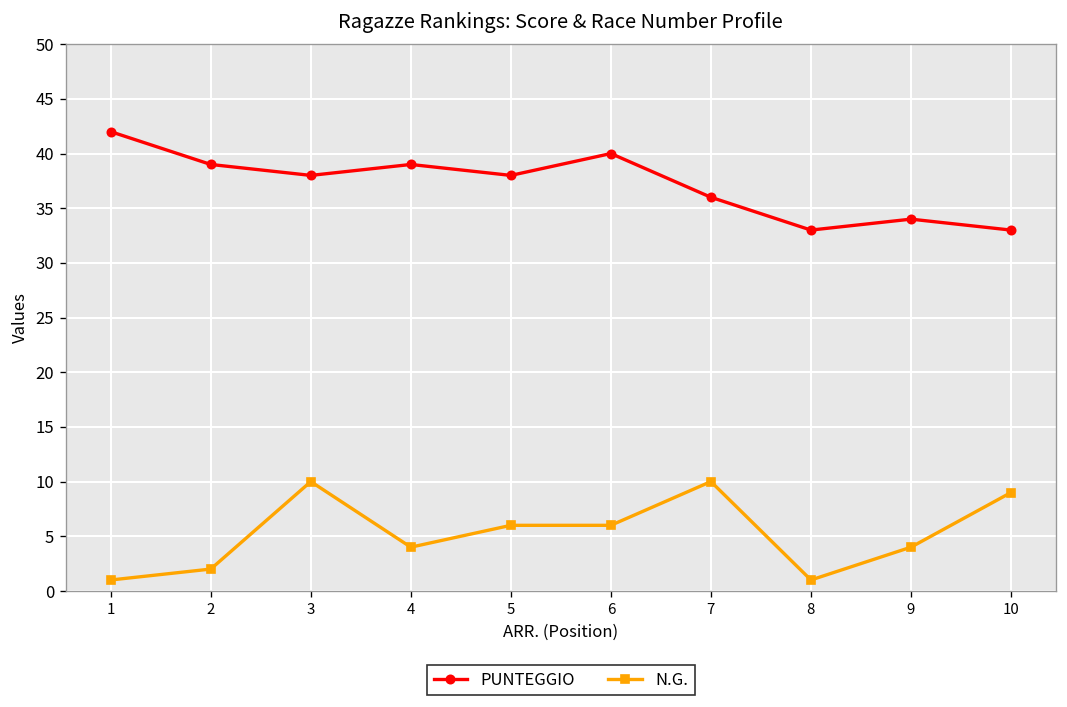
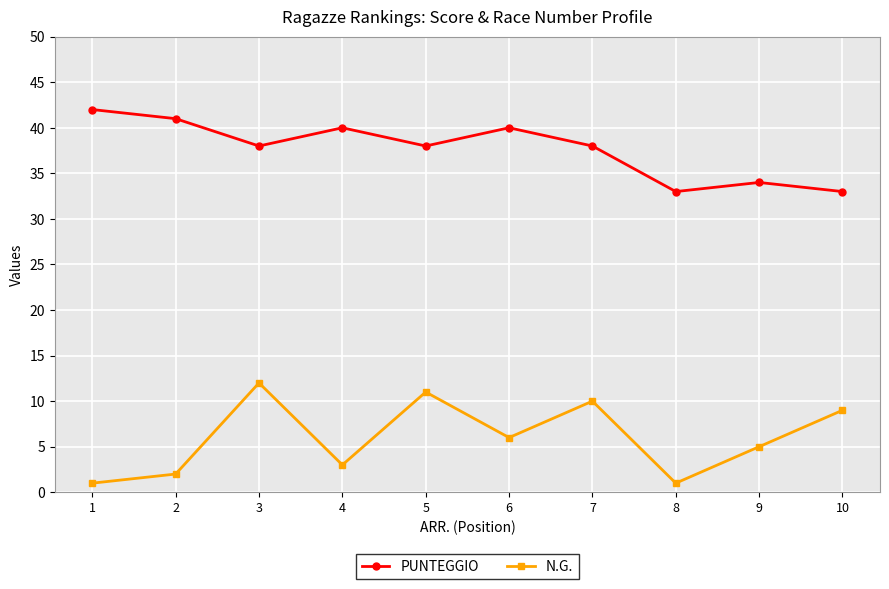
  {
    "PUNTEGGIO": {
      "1": 42,
-     "2": 39,
+     "2": 41,
      "3": 38,
-     "4": 39,
+     "4": 40,
      "5": 38,
      "6": 40,
-     "7": 36,
+     "7": 38,
      "8": 33,
      "9": 34,
      "10": 33
    },
    "N.G.": {
      "1": 1,
      "2": 2,
-     "3": 10,
-     "4": 4,
-     "5": 6,
+     "3": 12,
+     "4": 3,
+     "5": 11,
      "6": 6,
      "7": 10,
      "8": 1,
-     "9": 4,
+     "9": 5,
      "10": 9
    }
  }
